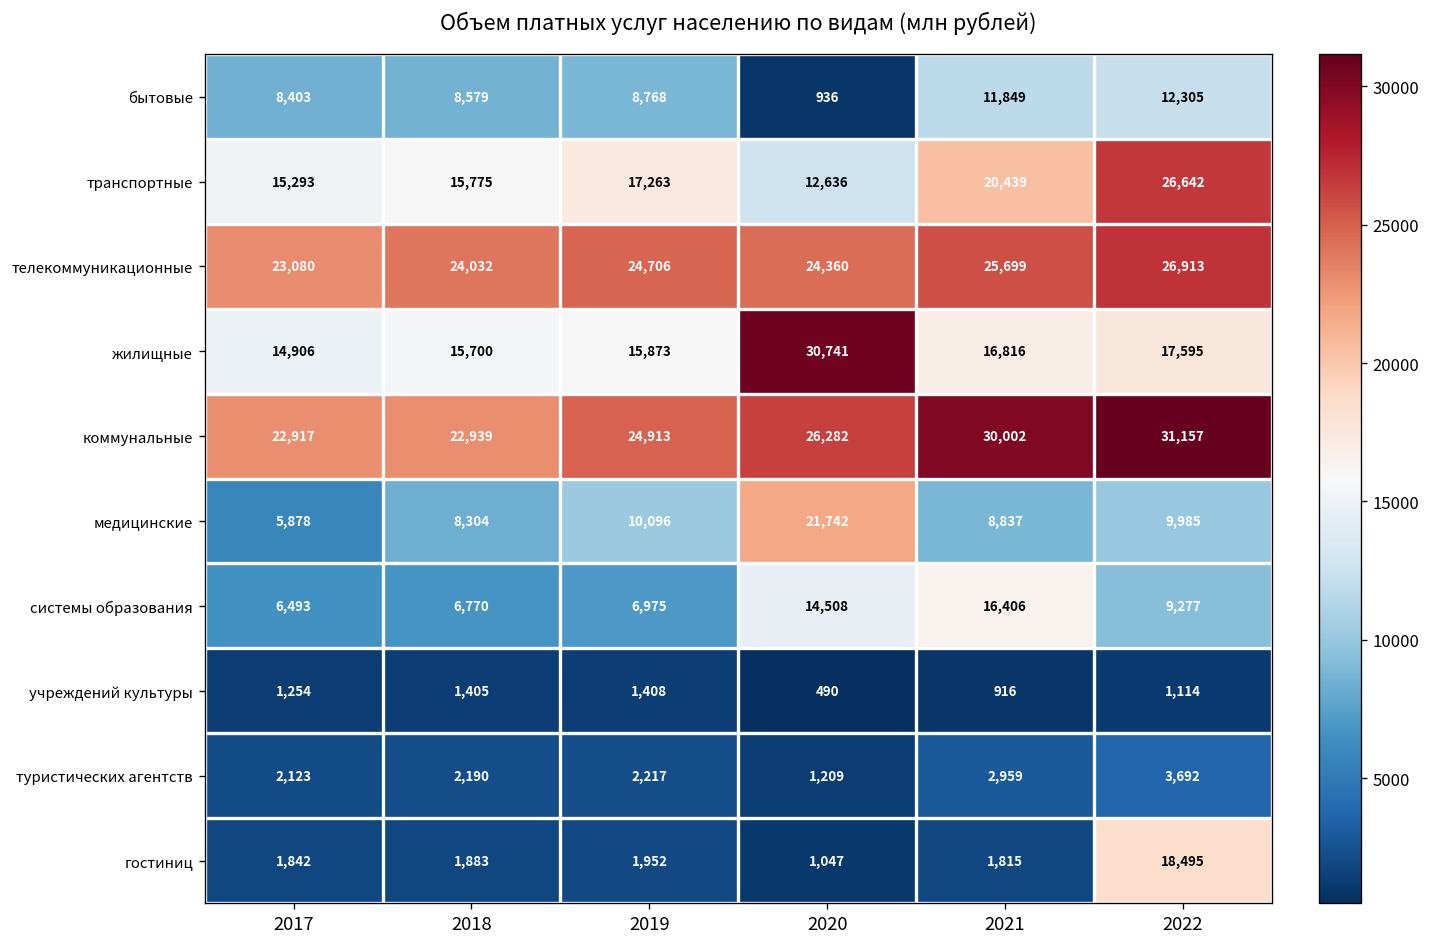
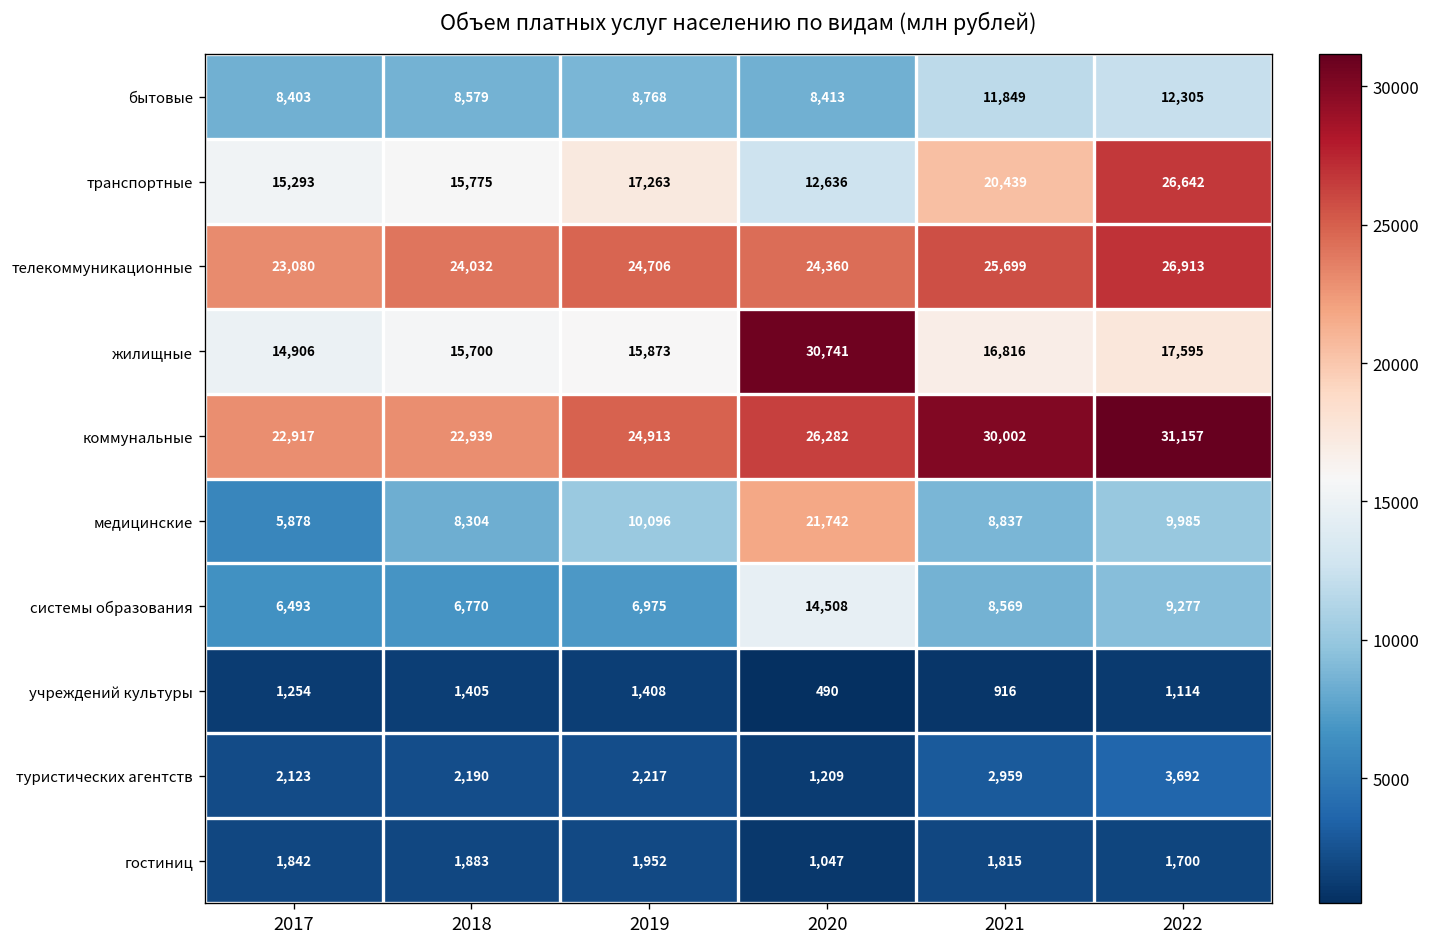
  {
    "бытовые": {
      "2017": "8,403",
      "2018": "8,579",
      "2019": "8,768",
-     "2020": "936",
+     "2020": "8,413",
      "2021": "11,849",
      "2022": "12,305"
    },
    "транспортные": {
      "2017": "15,293",
      "2018": "15,775",
      "2019": "17,263",
      "2020": "12,636",
      "2021": "20,439",
      "2022": "26,642"
    },
    "телекоммуникационные": {
      "2017": "23,080",
      "2018": "24,032",
      "2019": "24,706",
      "2020": "24,360",
      "2021": "25,699",
      "2022": "26,913"
    },
    "жилищные": {
      "2017": "14,906",
      "2018": "15,700",
      "2019": "15,873",
      "2020": "30,741",
      "2021": "16,816",
      "2022": "17,595"
    },
    "коммунальные": {
      "2017": "22,917",
      "2018": "22,939",
      "2019": "24,913",
      "2020": "26,282",
      "2021": "30,002",
      "2022": "31,157"
    },
    "медицинские": {
      "2017": "5,878",
      "2018": "8,304",
      "2019": "10,096",
      "2020": "21,742",
      "2021": "8,837",
      "2022": "9,985"
    },
    "системы образования": {
      "2017": "6,493",
      "2018": "6,770",
      "2019": "6,975",
      "2020": "14,508",
-     "2021": "16,406",
+     "2021": "8,569",
      "2022": "9,277"
    },
    "учреждений культуры": {
      "2017": "1,254",
      "2018": "1,405",
      "2019": "1,408",
      "2020": "490",
      "2021": "916",
      "2022": "1,114"
    },
    "туристических агентств": {
      "2017": "2,123",
      "2018": "2,190",
      "2019": "2,217",
      "2020": "1,209",
      "2021": "2,959",
      "2022": "3,692"
    },
    "гостиниц": {
      "2017": "1,842",
      "2018": "1,883",
      "2019": "1,952",
      "2020": "1,047",
      "2021": "1,815",
-     "2022": "18,495"
+     "2022": "1,700"
    }
  }
